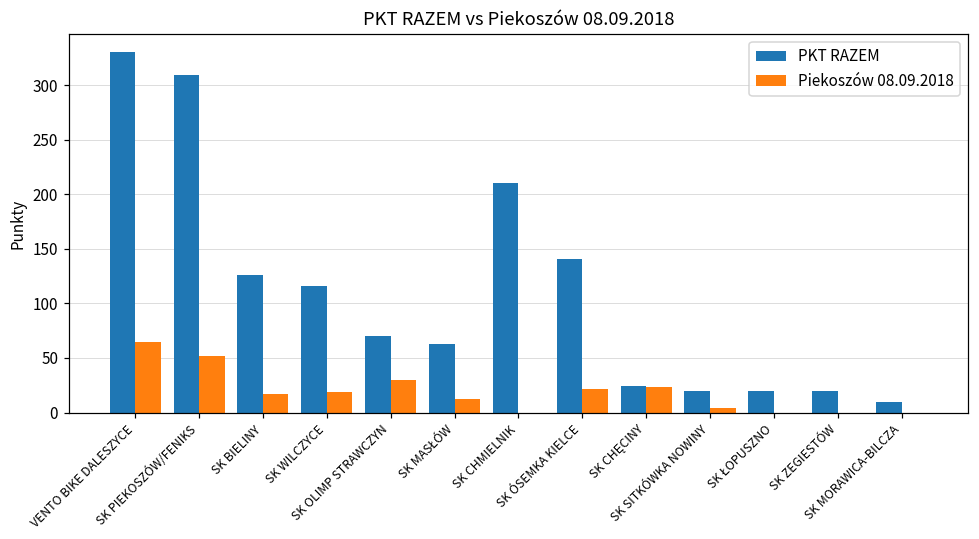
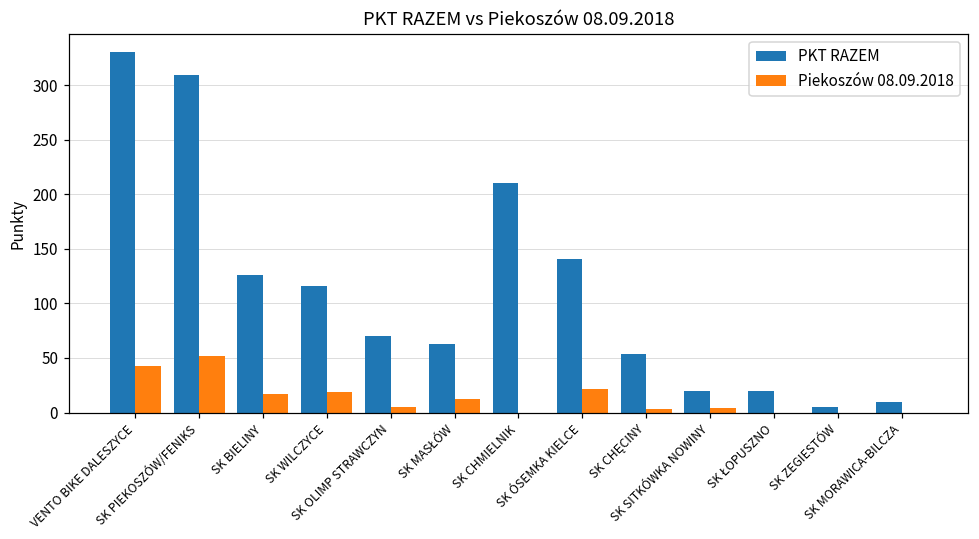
  {
    "PKT RAZEM": {
      "VENTO BIKE DALESZYCE": 330,
      "SK PIEKOSZÓW/FENIKS": 310,
      "SK BIELINY": 130,
      "SK WILCZYCE": 120,
      "SK OLIMP STRAWCZYN": 70,
      "SK MASŁÓW": 60,
      "SK CHMIELNIK": 210,
      "SK ÓSEMKA KIELCE": 140,
-     "SK CHĘCINY": 20,
+     "SK CHĘCINY": 50,
      "SK SITKÓWKA NOWINY": 20,
      "SK ŁOPUSZNO": 20,
-     "SK ZEGIESTÓW": 20,
+     "SK ZEGIESTÓW": 10,
      "SK MORAWICA-BILCZA": 10
    },
    "Piekoszów 08.09.2018": {
-     "VENTO BIKE DALESZYCE": 70,
+     "VENTO BIKE DALESZYCE": 40,
      "SK PIEKOSZÓW/FENIKS": 50,
      "SK BIELINY": 20,
      "SK WILCZYCE": 20,
-     "SK OLIMP STRAWCZYN": 30,
+     "SK OLIMP STRAWCZYN": 10,
      "SK MASŁÓW": 10,
      "SK CHMIELNIK": 0,
      "SK ÓSEMKA KIELCE": 20,
-     "SK CHĘCINY": 20,
+     "SK CHĘCINY": 0,
      "SK SITKÓWKA NOWINY": 0,
      "SK ŁOPUSZNO": 0,
      "SK ZEGIESTÓW": 0,
      "SK MORAWICA-BILCZA": 0
    }
  }
